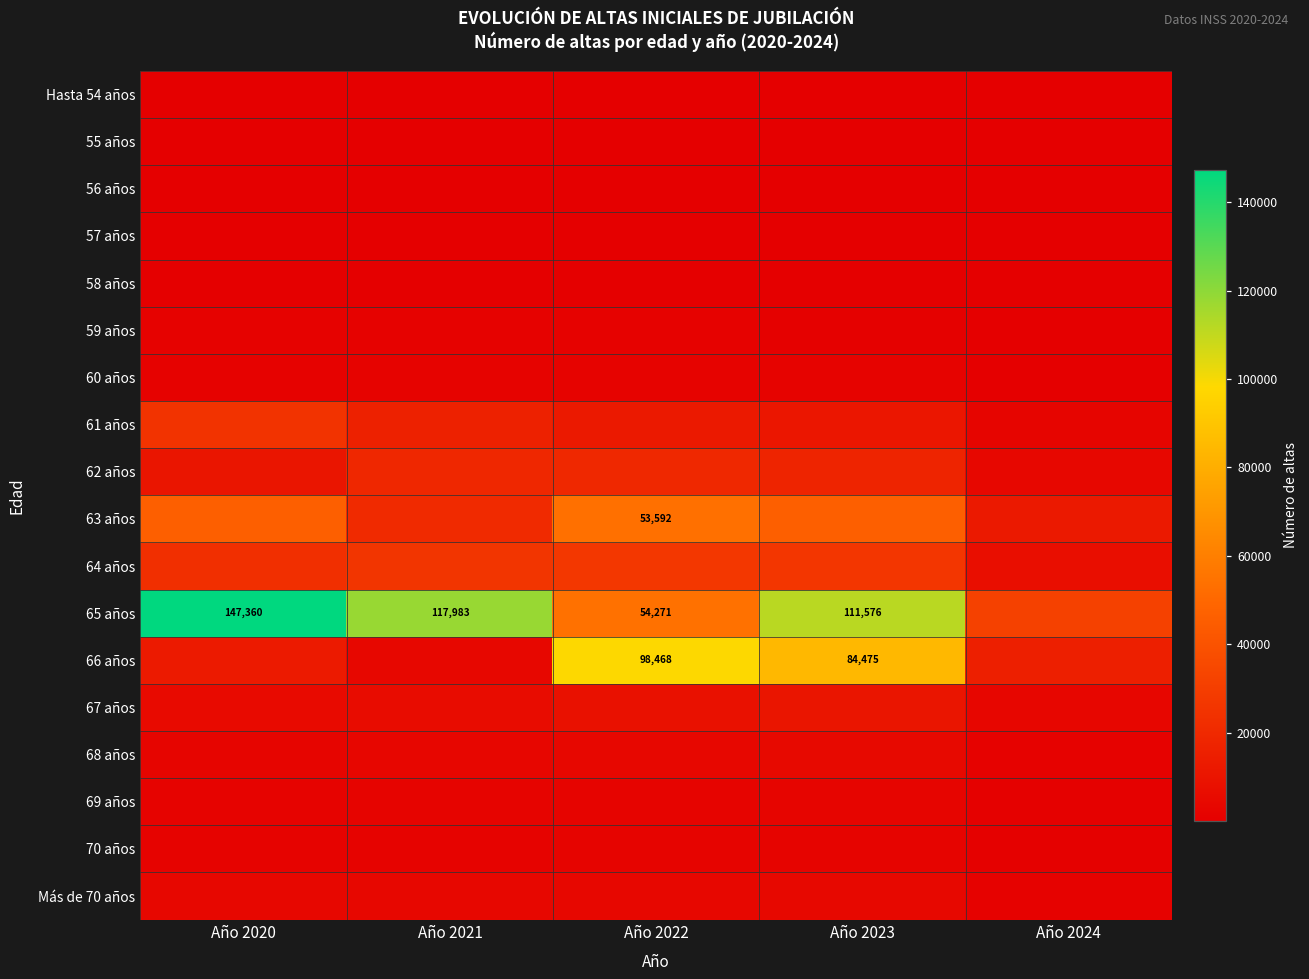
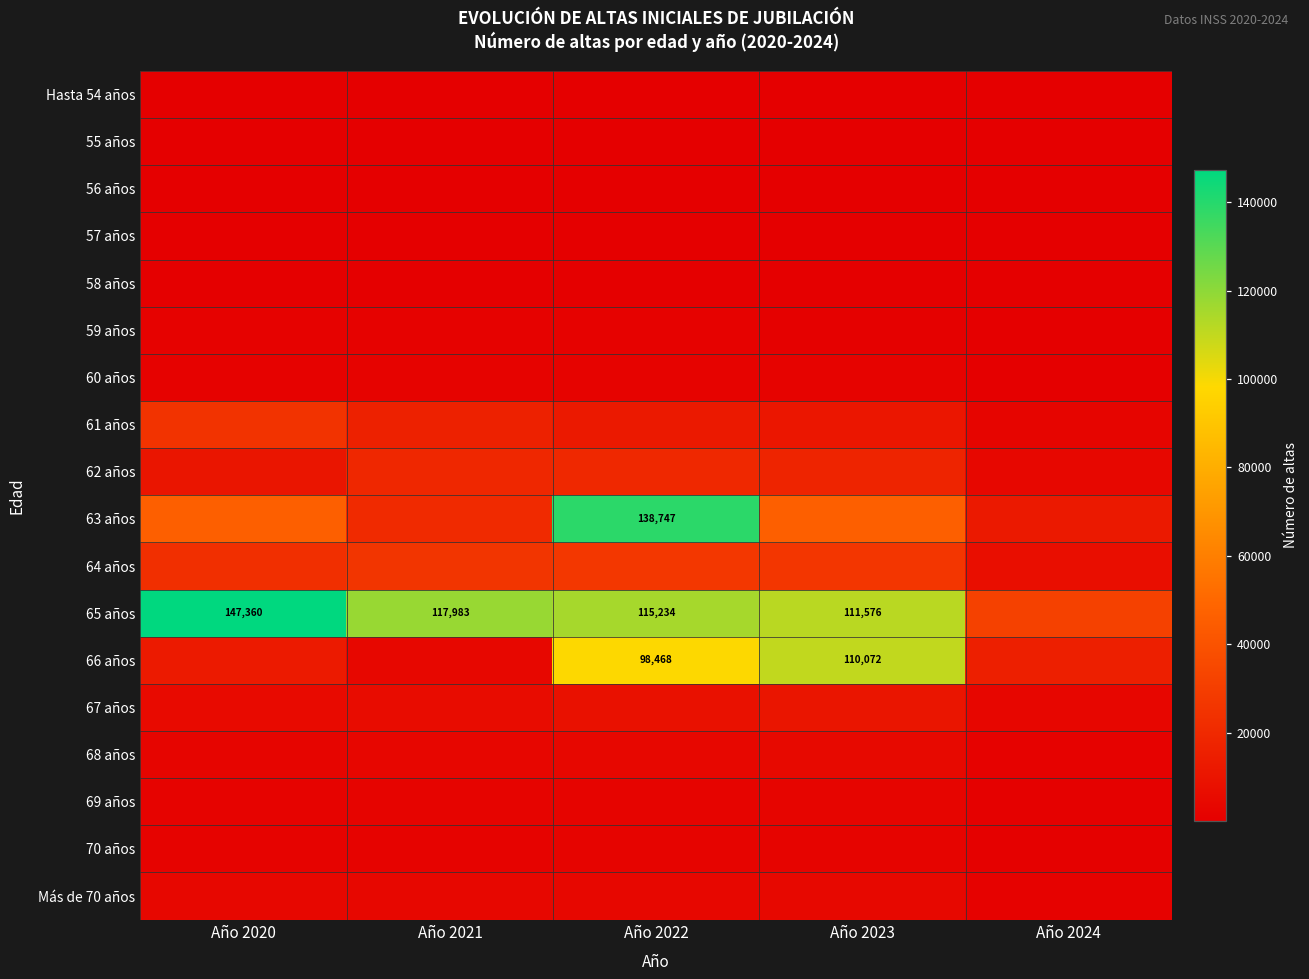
  {
    "63 años": {
-     "Año 2022": "53,592"
+     "Año 2022": "138,747"
    },
    "65 años": {
      "Año 2020": "147,360",
      "Año 2021": "117,983",
-     "Año 2022": "54,271",
+     "Año 2022": "115,234",
      "Año 2023": "111,576"
    },
    "66 años": {
      "Año 2022": "98,468",
-     "Año 2023": "84,475"
+     "Año 2023": "110,072"
    }
  }
